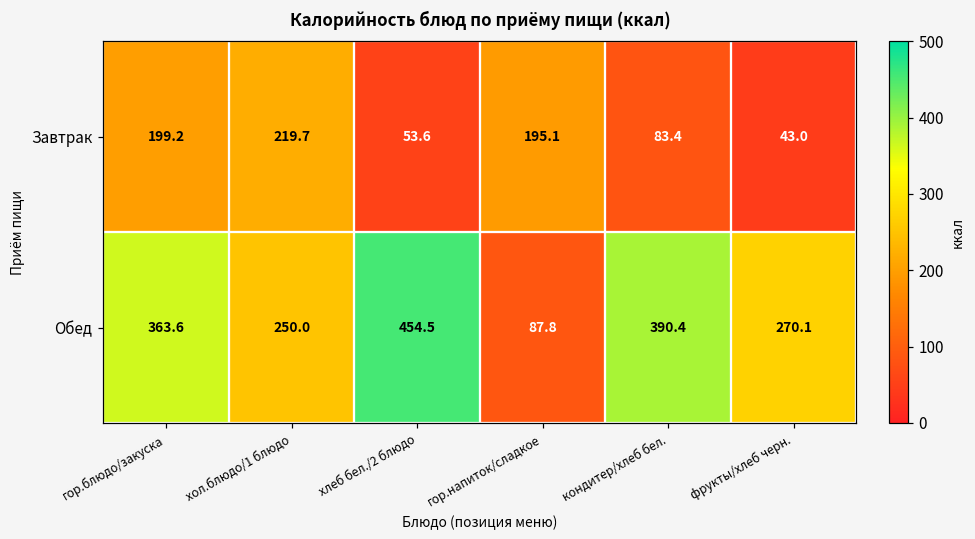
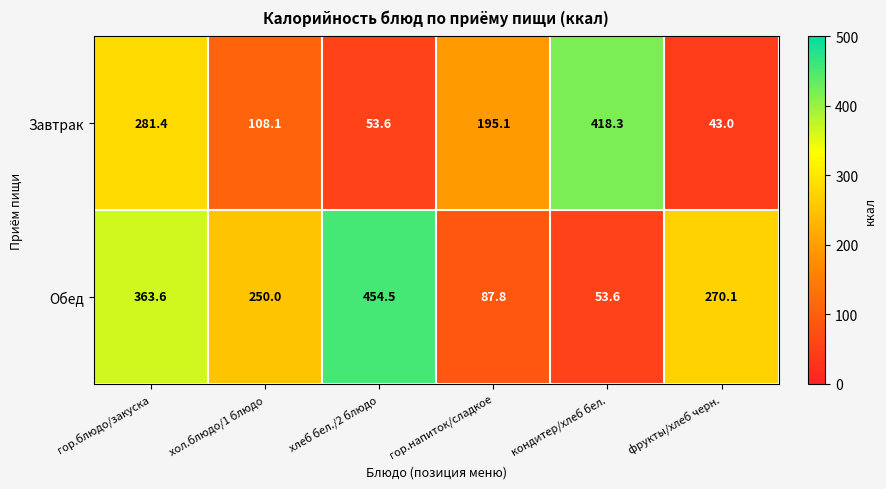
  {
    "Завтрак": {
-     "гор.блюдо/закуска": 199.2,
-     "хол.блюдо/1 блюдо": 219.7,
+     "гор.блюдо/закуска": 281.4,
+     "хол.блюдо/1 блюдо": 108.1,
      "хлеб бел./2 блюдо": 53.6,
      "гор.напиток/сладкое": 195.1,
-     "кондитер/хлеб бел.": 83.4,
+     "кондитер/хлеб бел.": 418.3,
      "фрукты/хлеб черн.": 43.0
    },
    "Обед": {
      "гор.блюдо/закуска": 363.6,
      "хол.блюдо/1 блюдо": 250.0,
      "хлеб бел./2 блюдо": 454.5,
      "гор.напиток/сладкое": 87.8,
-     "кондитер/хлеб бел.": 390.4,
+     "кондитер/хлеб бел.": 53.6,
      "фрукты/хлеб черн.": 270.1
    }
  }
